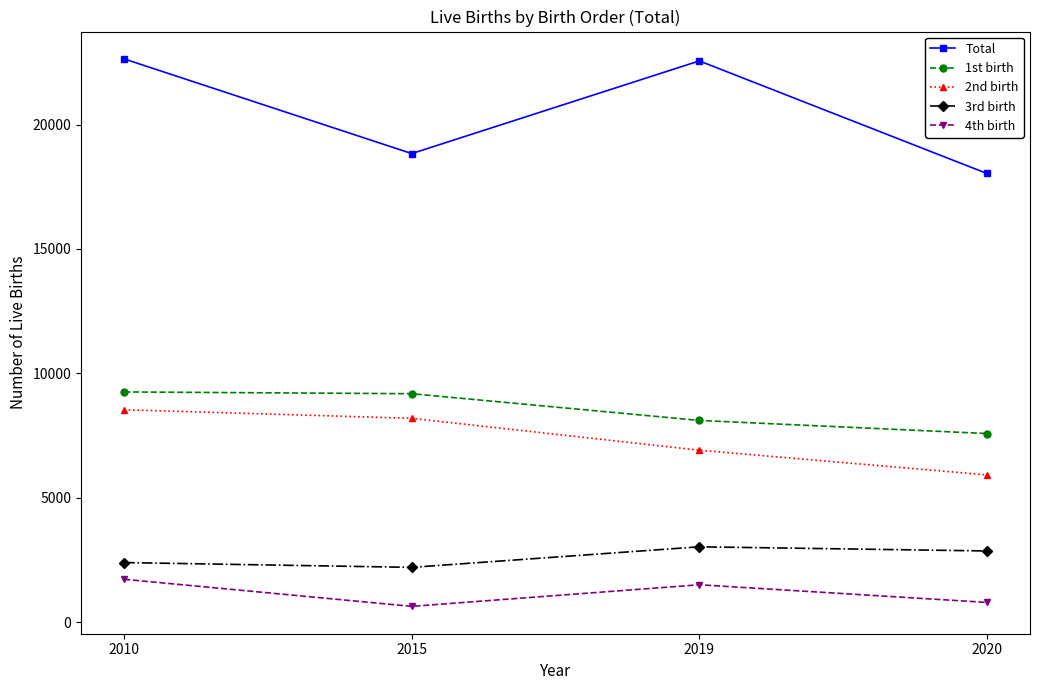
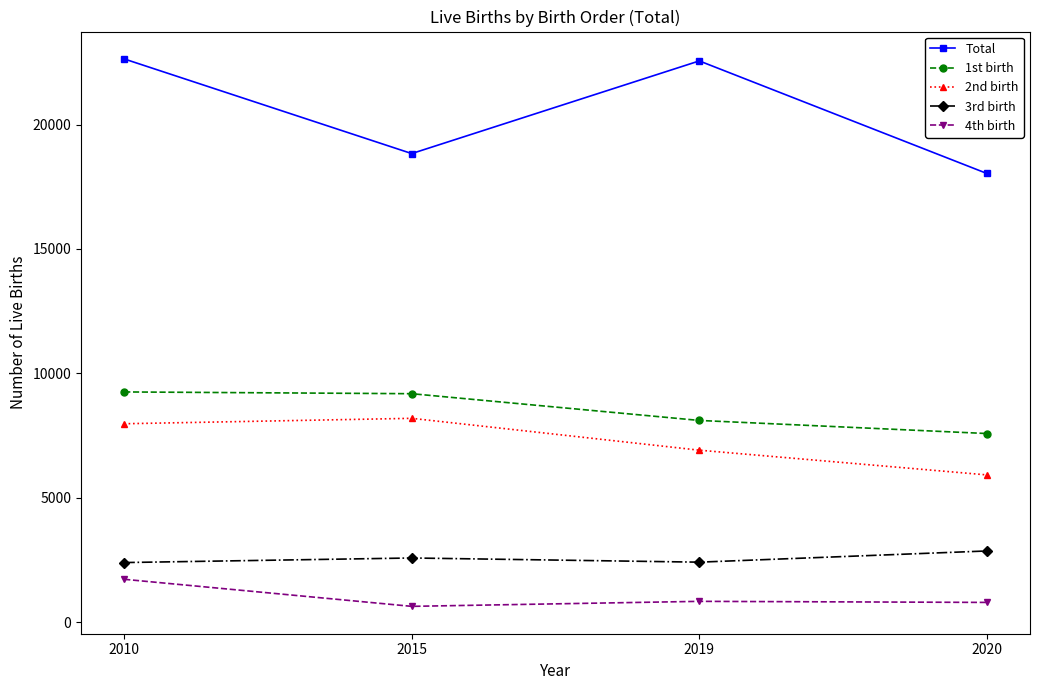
  {
    "Total": {
      "2010": 22600,
      "2015": 18800,
      "2019": 22600,
      "2020": 18000
    },
    "1st birth": {
      "2010": 9300,
      "2015": 9200,
      "2019": 8100,
      "2020": 7600
    },
    "2nd birth": {
-     "2010": 8500,
+     "2010": 8000,
      "2015": 8200,
      "2019": 6900,
      "2020": 5900
    },
    "3rd birth": {
      "2010": 2400,
-     "2015": 2200,
-     "2019": 3000,
+     "2015": 2600,
+     "2019": 2400,
      "2020": 2900
    },
    "4th birth": {
      "2010": 1700,
      "2015": 600,
-     "2019": 1500,
+     "2019": 800,
      "2020": 800
    }
  }
